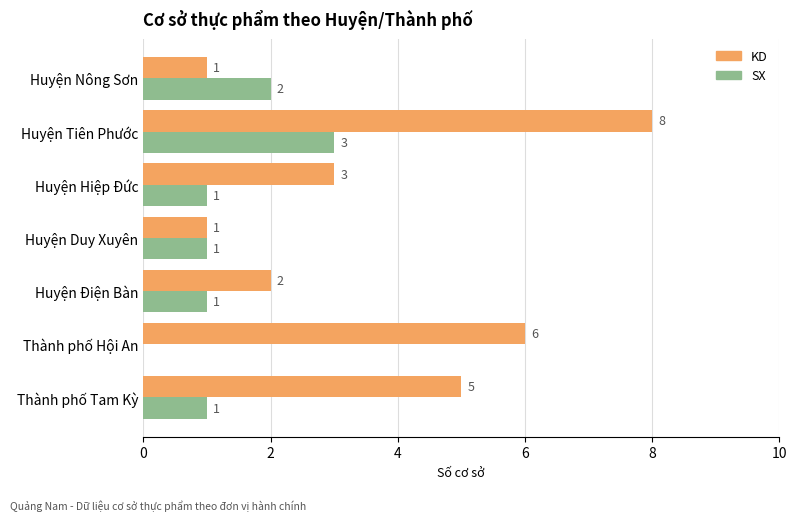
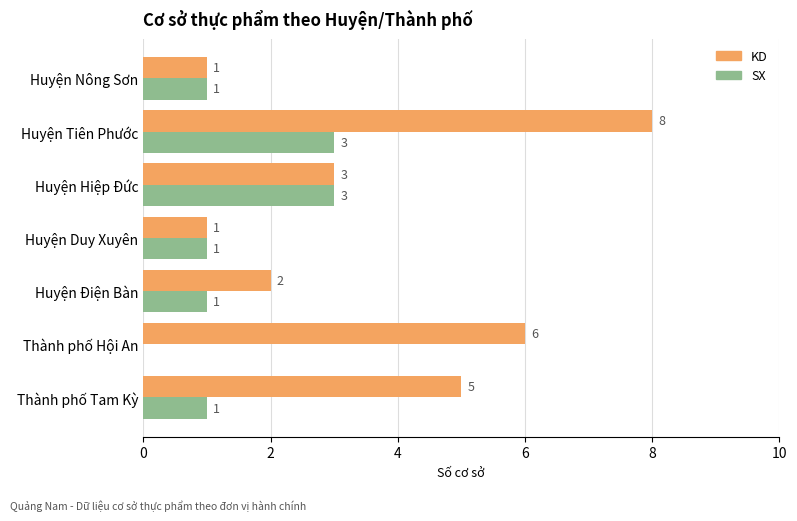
  {
    "KD": {
      "Huyện Nông Sơn": 1,
      "Huyện Tiên Phước": 8,
      "Huyện Hiệp Đức": 3,
      "Huyện Duy Xuyên": 1,
      "Huyện Điện Bàn": 2,
      "Thành phố Hội An": 6,
      "Thành phố Tam Kỳ": 5
    },
    "SX": {
-     "Huyện Nông Sơn": 2,
+     "Huyện Nông Sơn": 1,
      "Huyện Tiên Phước": 3,
-     "Huyện Hiệp Đức": 1,
+     "Huyện Hiệp Đức": 3,
      "Huyện Duy Xuyên": 1,
      "Huyện Điện Bàn": 1,
      "Thành phố Tam Kỳ": 1
    }
  }
